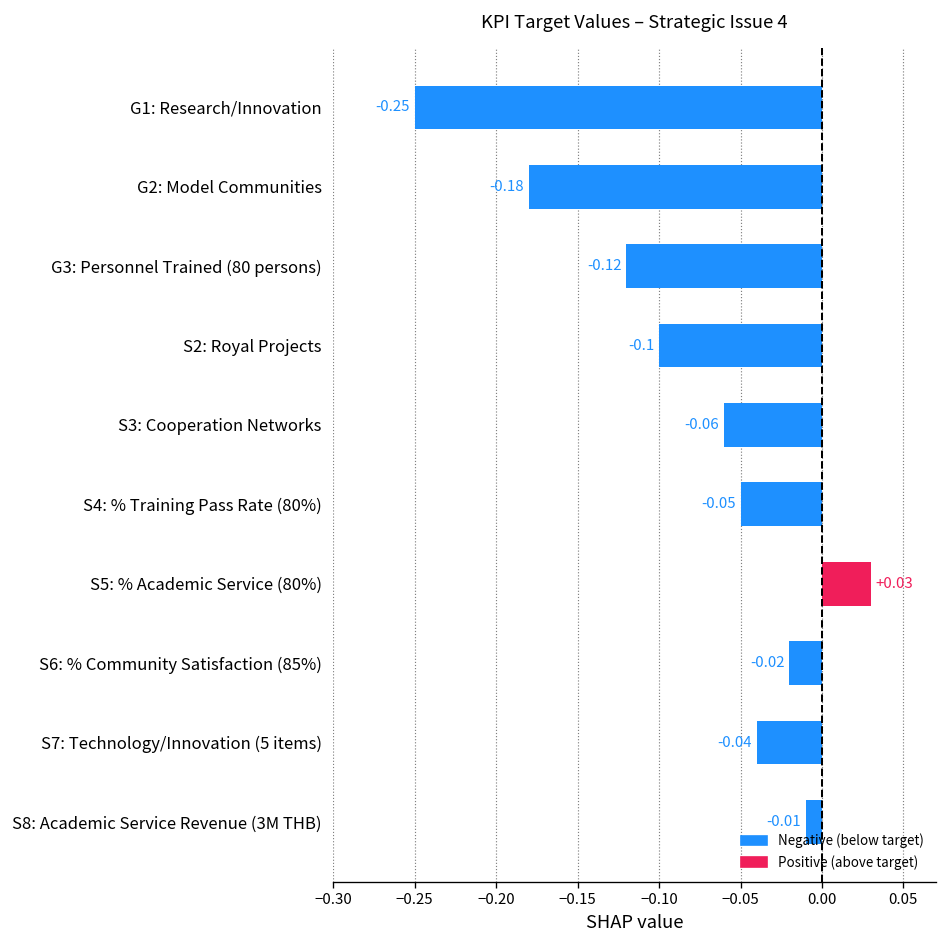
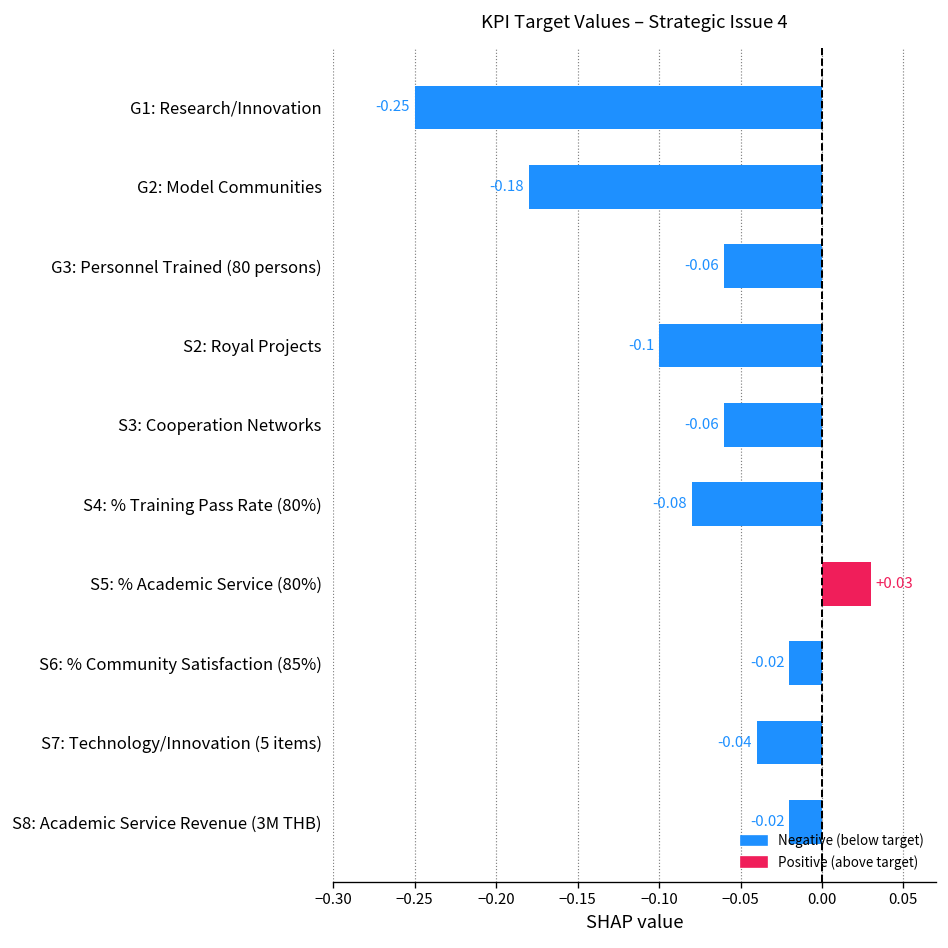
  {
    "G1: Research/Innovation": "-0.25",
    "G2: Model Communities": "-0.18",
-   "G3: Personnel Trained (80 persons)": "-0.12",
+   "G3: Personnel Trained (80 persons)": "-0.06",
    "S2: Royal Projects": "-0.1",
    "S3: Cooperation Networks": "-0.06",
-   "S4: % Training Pass Rate (80%)": "-0.05",
+   "S4: % Training Pass Rate (80%)": "-0.08",
    "S5: % Academic Service (80%)": "+0.03",
    "S6: % Community Satisfaction (85%)": "-0.02",
    "S7: Technology/Innovation (5 items)": "-0.04",
-   "S8: Academic Service Revenue (3M THB)": "-0.01"
+   "S8: Academic Service Revenue (3M THB)": "-0.02"
  }
